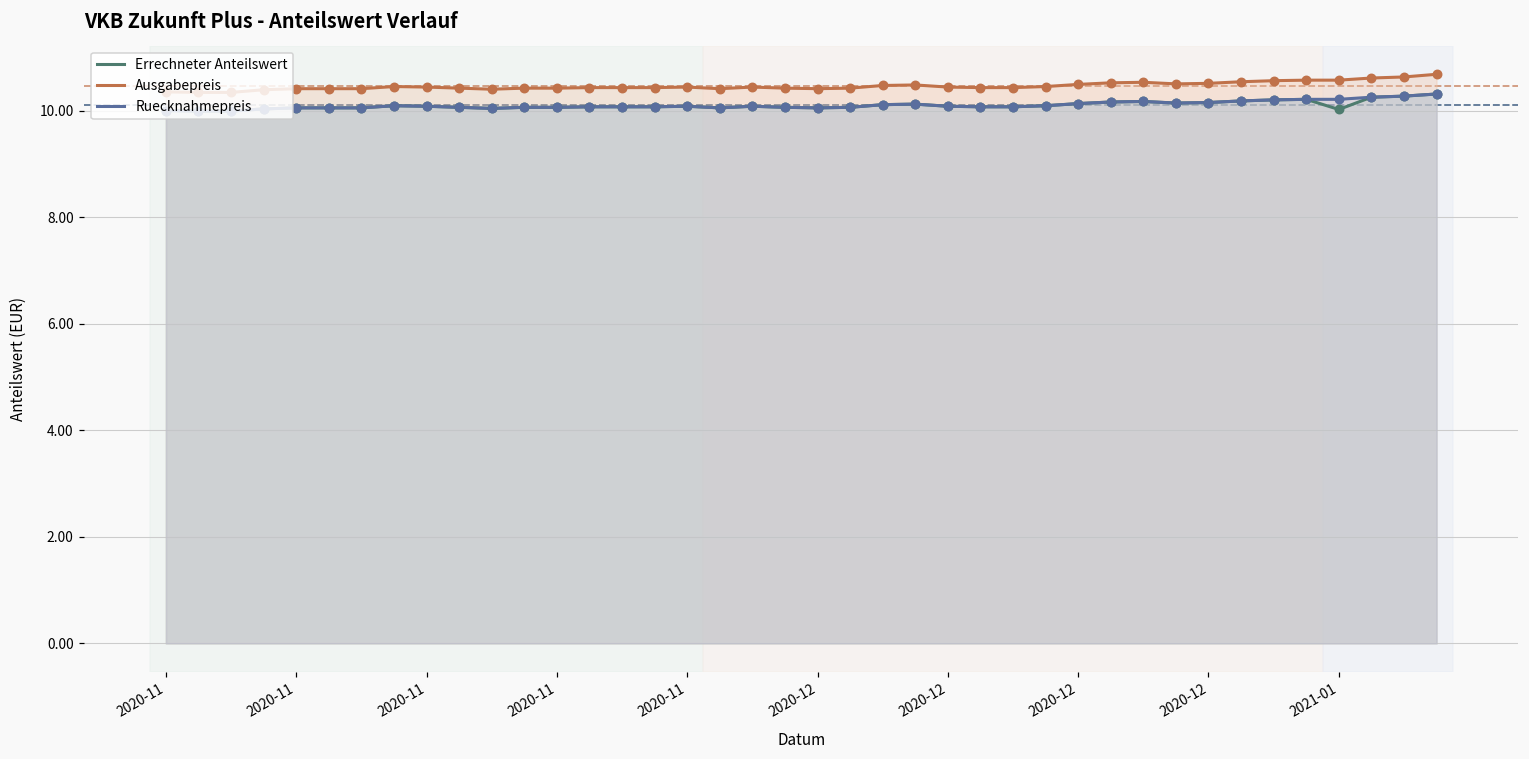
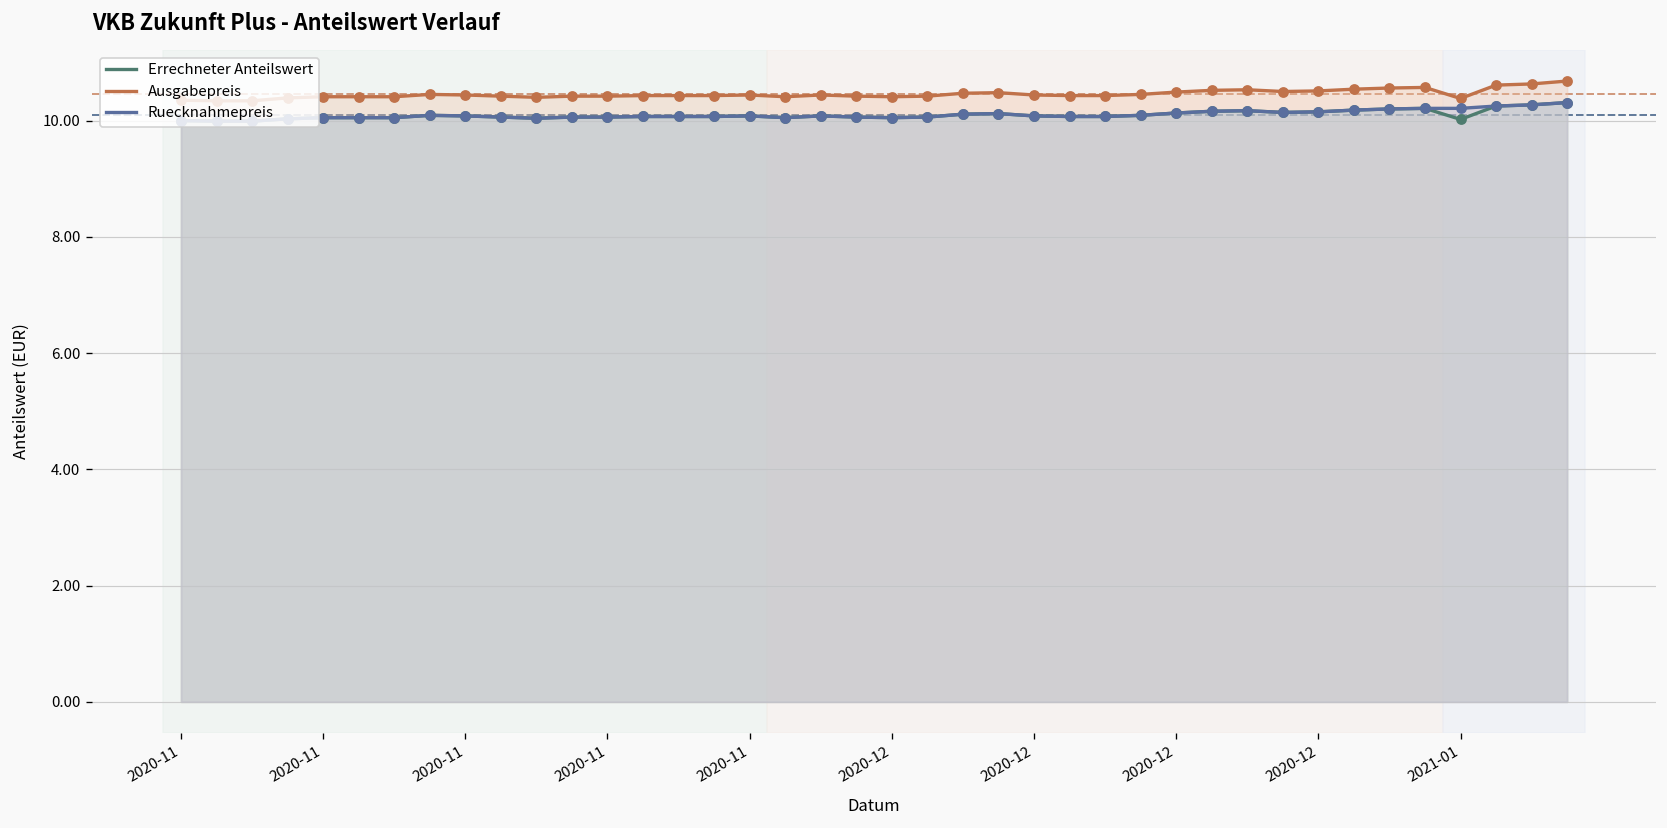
  {
    "Ausgabepreis": {
-     "2021-01": 10.6
+     "2021-01": 10.4
    }
  }
